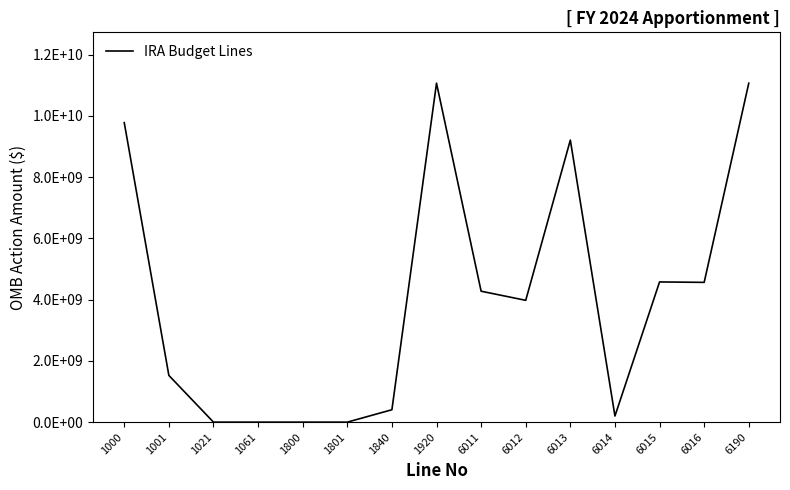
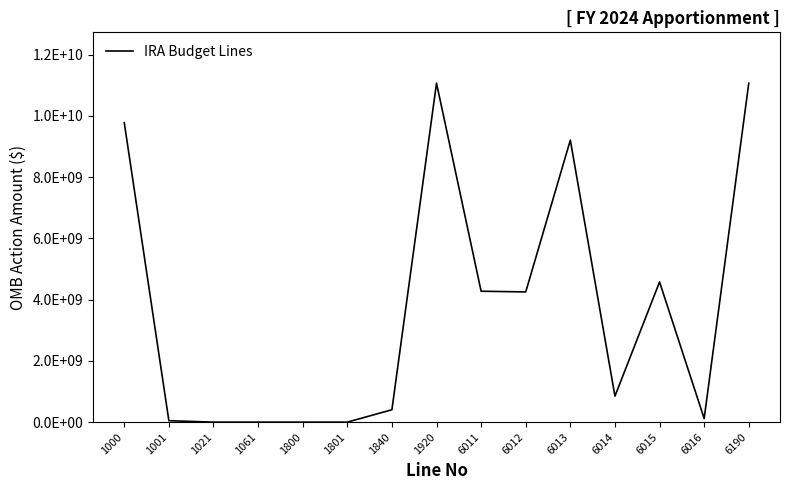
  {
    "1000": 9800000000,
-   "1001": 1500000000,
+   "1001": 0,
    "1021": 0,
    "1061": 0,
    "1800": 0,
    "1801": 0,
    "1840": 400000000,
    "1920": 11100000000,
    "6011": 4300000000,
-   "6012": 4000000000,
+   "6012": 4300000000,
    "6013": 9200000000,
-   "6014": 200000000,
+   "6014": 800000000,
    "6015": 4600000000,
-   "6016": 4600000000,
+   "6016": 100000000,
    "6190": 11100000000
  }
